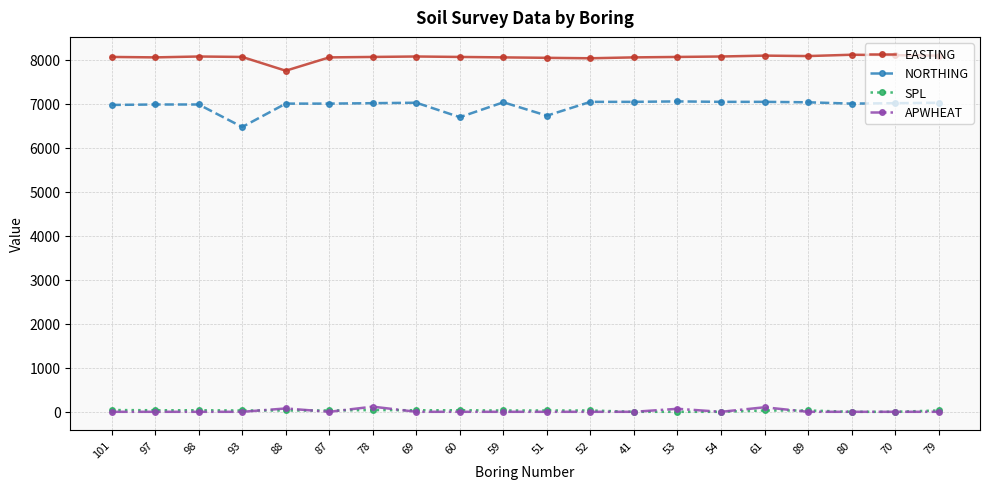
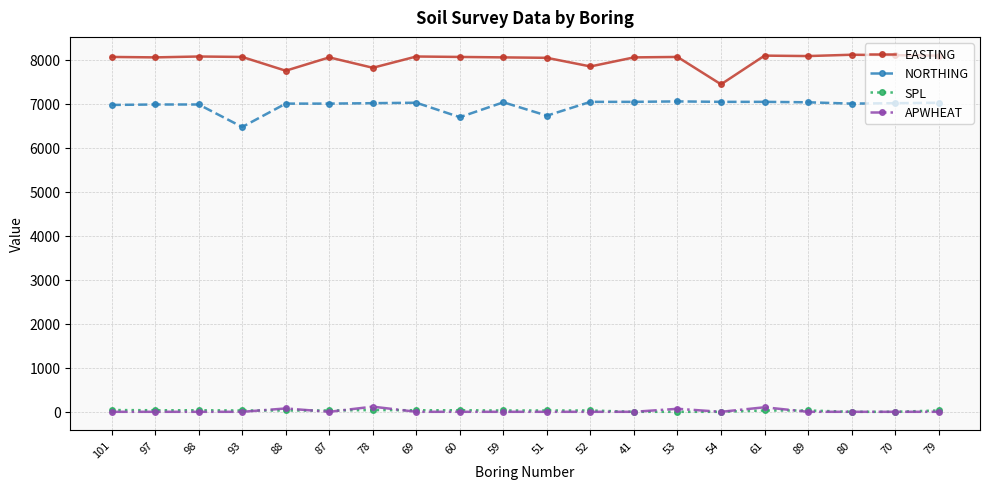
  {
    "EASTING": {
      "101": 8100,
      "97": 8100,
      "98": 8100,
      "93": 8100,
      "88": 7700,
      "87": 8100,
-     "78": 8100,
+     "78": 7800,
      "69": 8100,
      "60": 8100,
      "59": 8100,
      "51": 8000,
-     "52": 8000,
+     "52": 7800,
      "41": 8100,
      "53": 8100,
-     "54": 8100,
+     "54": 7400,
      "61": 8100,
      "89": 8100,
      "80": 8100
    },
    "NORTHING": {
      "101": 7000,
      "97": 7000,
      "98": 7000,
      "93": 6500,
      "88": 7000,
      "87": 7000,
      "78": 7000,
      "69": 7000,
      "60": 6700,
      "59": 7000,
      "51": 6700,
      "52": 7000,
      "41": 7000,
      "53": 7100,
      "54": 7000,
      "61": 7000,
      "89": 7000,
      "80": 7000
    },
    "SPL": {
      "78": 0,
      "53": 0,
      "61": 0
    },
    "APWHEAT": {
      "78": 100,
      "53": 100,
      "61": 100
    }
  }
